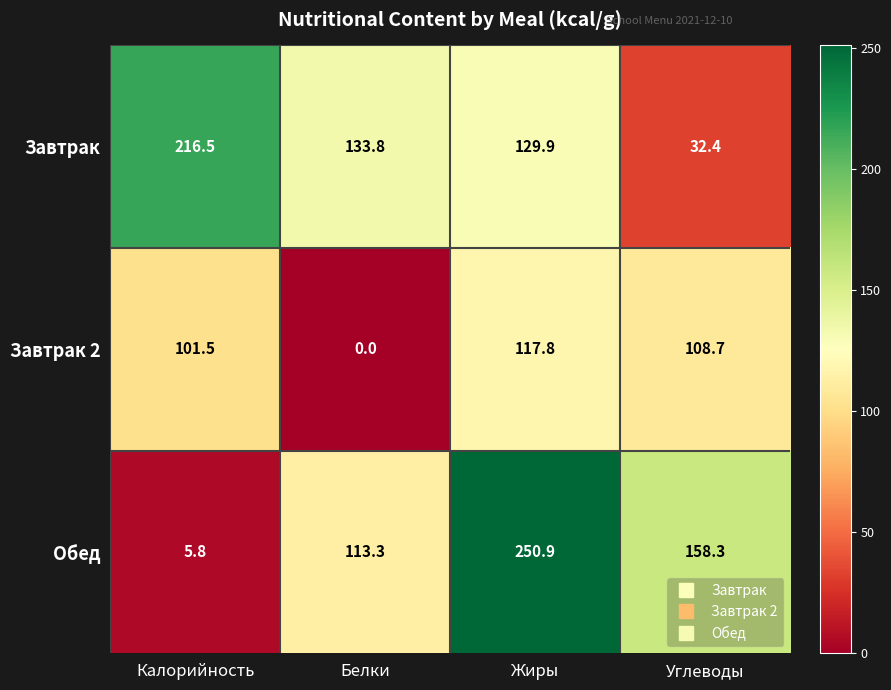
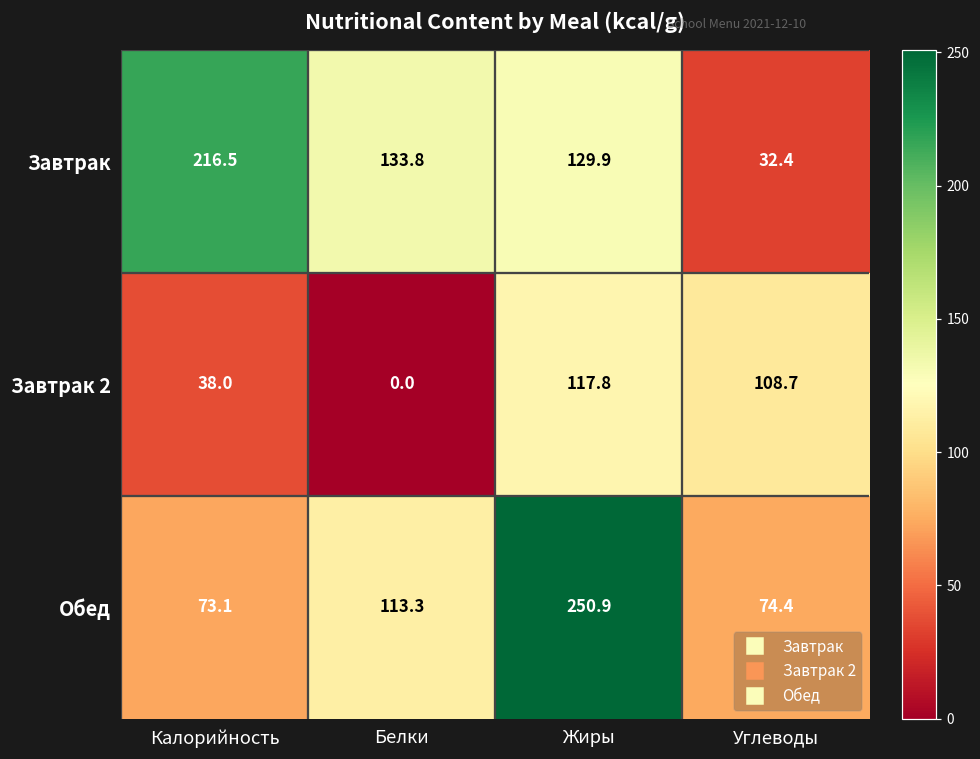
  {
    "Завтрак": {
      "Калорийность": 216.5,
      "Белки": 133.8,
      "Жиры": 129.9,
      "Углеводы": 32.4
    },
    "Завтрак 2": {
-     "Калорийность": 101.5,
+     "Калорийность": 38.0,
      "Белки": 0.0,
      "Жиры": 117.8,
      "Углеводы": 108.7
    },
    "Обед": {
-     "Калорийность": 5.8,
+     "Калорийность": 73.1,
      "Белки": 113.3,
      "Жиры": 250.9,
-     "Углеводы": 158.3
+     "Углеводы": 74.4
    }
  }
